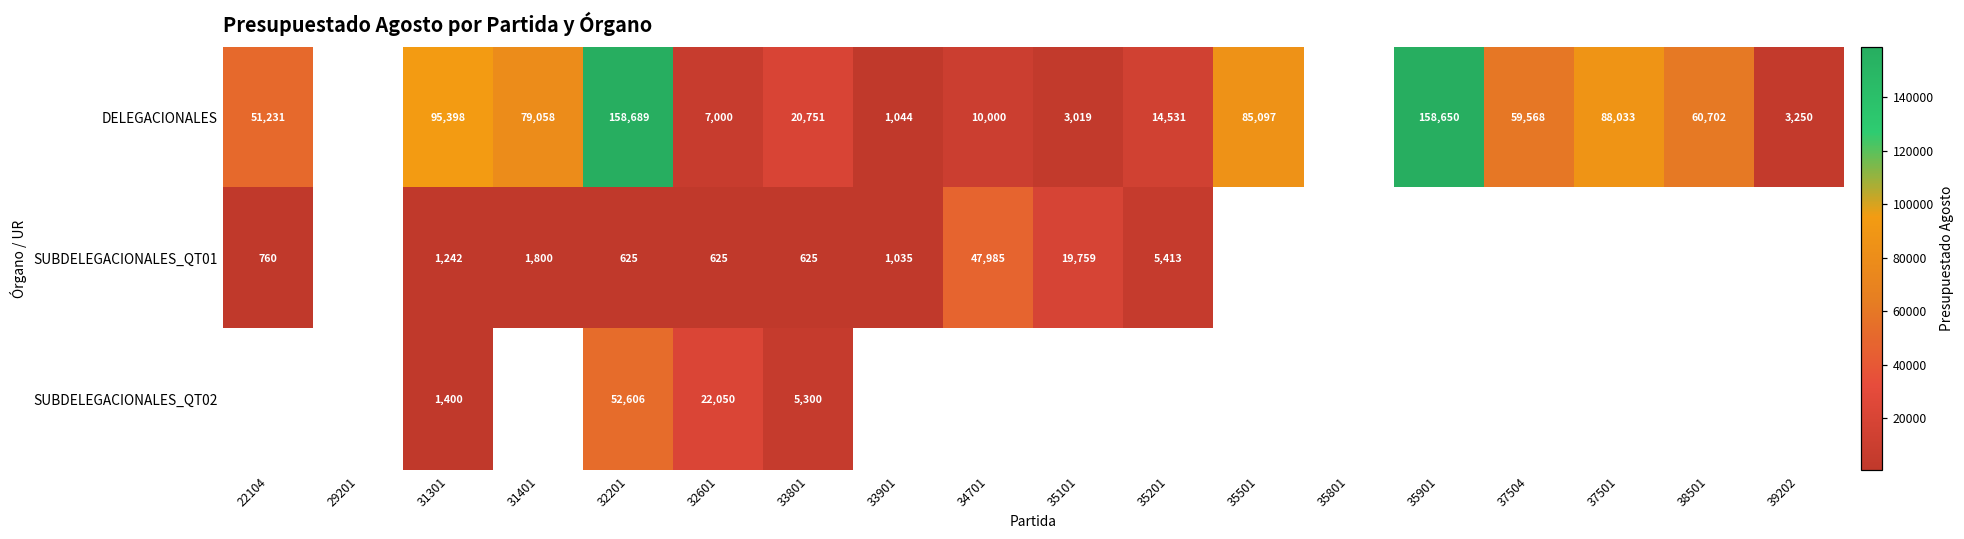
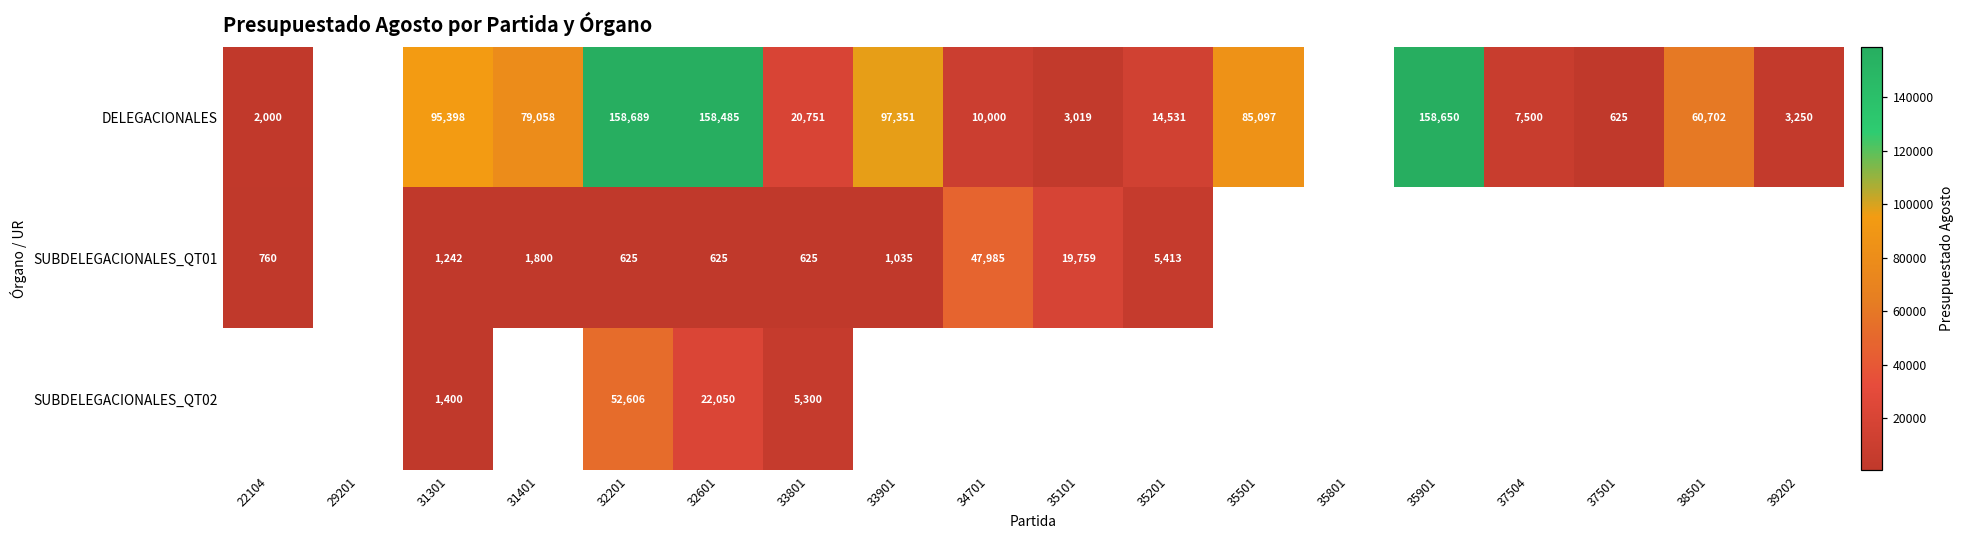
  {
    "DELEGACIONALES": {
-     "22104": "51,231",
+     "22104": "2,000",
      "31301": "95,398",
      "31401": "79,058",
      "32201": "158,689",
-     "32601": "7,000",
+     "32601": "158,485",
      "33801": "20,751",
-     "33901": "1,044",
+     "33901": "97,351",
      "34701": "10,000",
      "35101": "3,019",
      "35201": "14,531",
      "35501": "85,097",
      "35901": "158,650",
-     "37504": "59,568",
-     "37501": "88,033",
+     "37504": "7,500",
+     "37501": "625",
      "38501": "60,702",
      "39202": "3,250"
    },
    "SUBDELEGACIONALES_QT01": {
      "22104": "760",
      "31301": "1,242",
      "31401": "1,800",
      "32201": "625",
      "32601": "625",
      "33801": "625",
      "33901": "1,035",
      "34701": "47,985",
      "35101": "19,759",
      "35201": "5,413"
    },
    "SUBDELEGACIONALES_QT02": {
      "31301": "1,400",
      "32201": "52,606",
      "32601": "22,050",
      "33801": "5,300"
    }
  }
